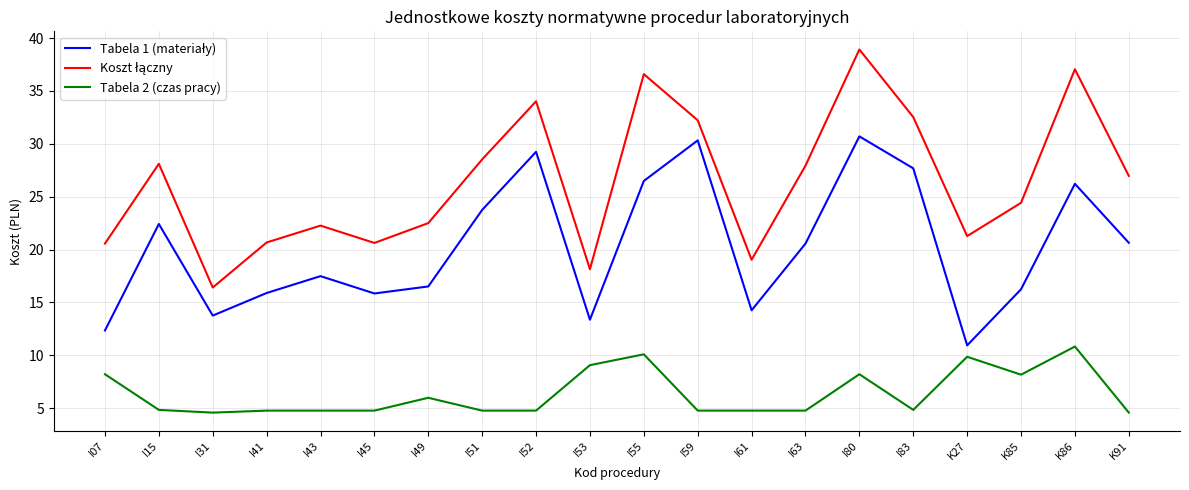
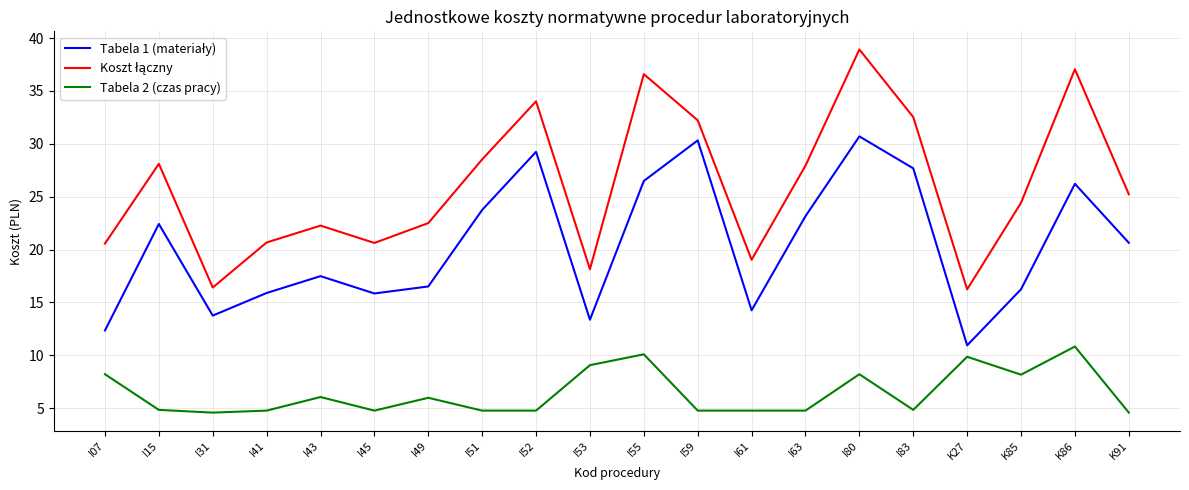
  {
    "Tabela 1 (materiały)": {
      "I07": 12.4,
      "I15": 22.4,
      "I31": 13.8,
      "I41": 15.9,
      "I43": 17.5,
      "I45": 15.9,
      "I49": 16.5,
      "I51": 23.8,
      "I52": 29.2,
      "I53": 13.4,
      "I55": 26.5,
      "I59": 30.3,
      "I61": 14.3,
-     "I63": 20.6,
+     "I63": 23.2,
      "I80": 30.7,
      "I83": 27.7,
      "K27": 10.9,
      "K85": 16.3,
      "K86": 26.2,
      "K91": 20.6
    },
    "Koszt łączny": {
      "I07": 20.6,
      "I15": 28.1,
      "I31": 16.4,
      "I41": 20.7,
      "I43": 22.3,
      "I45": 20.6,
      "I49": 22.5,
      "I51": 28.5,
      "I52": 34.0,
      "I53": 18.1,
      "I55": 36.6,
      "I59": 32.2,
      "I61": 19.0,
      "I63": 27.9,
      "I80": 38.9,
      "I83": 32.5,
-     "K27": 21.3,
+     "K27": 16.2,
      "K85": 24.4,
      "K86": 37.1,
-     "K91": 27.0
+     "K91": 25.2
    },
    "Tabela 2 (czas pracy)": {
      "I07": 8.2,
      "I15": 4.8,
      "I31": 4.6,
      "I41": 4.8,
-     "I43": 4.8,
+     "I43": 6.1,
      "I45": 4.8,
      "I49": 6.0,
      "I51": 4.8,
      "I52": 4.8,
      "I53": 9.1,
      "I55": 10.1,
      "I59": 4.8,
      "I61": 4.8,
      "I63": 4.8,
      "I80": 8.2,
      "I83": 4.8,
      "K27": 9.9,
      "K85": 8.2,
      "K86": 10.8,
      "K91": 4.6
    }
  }
